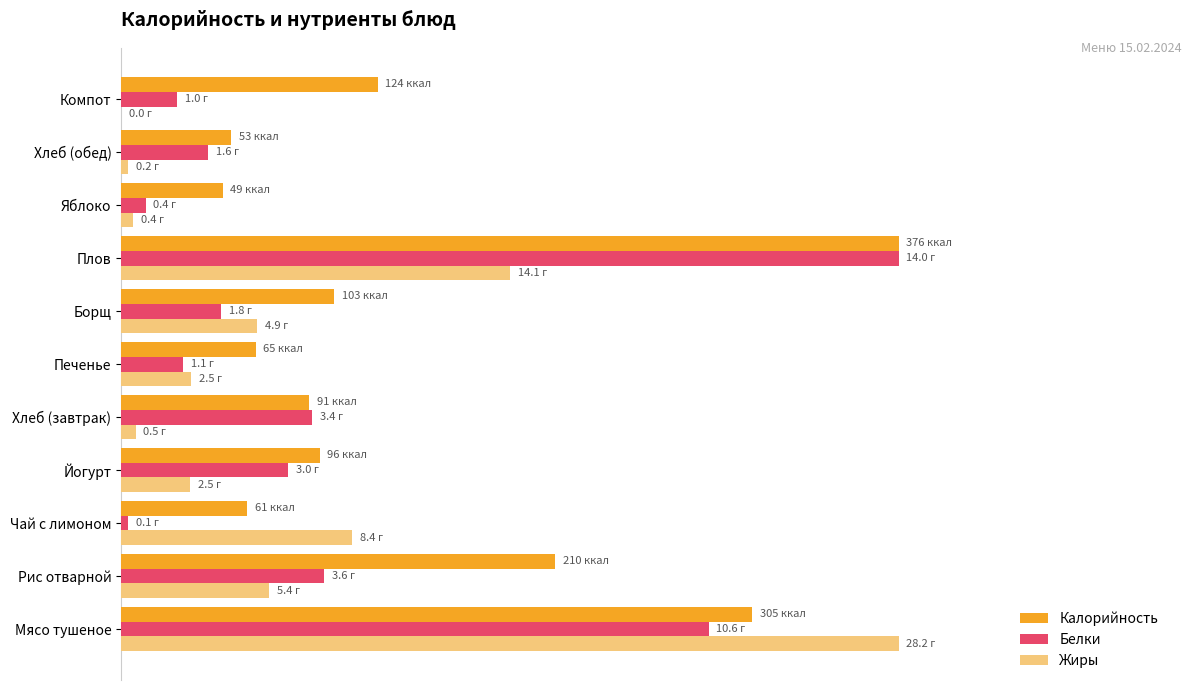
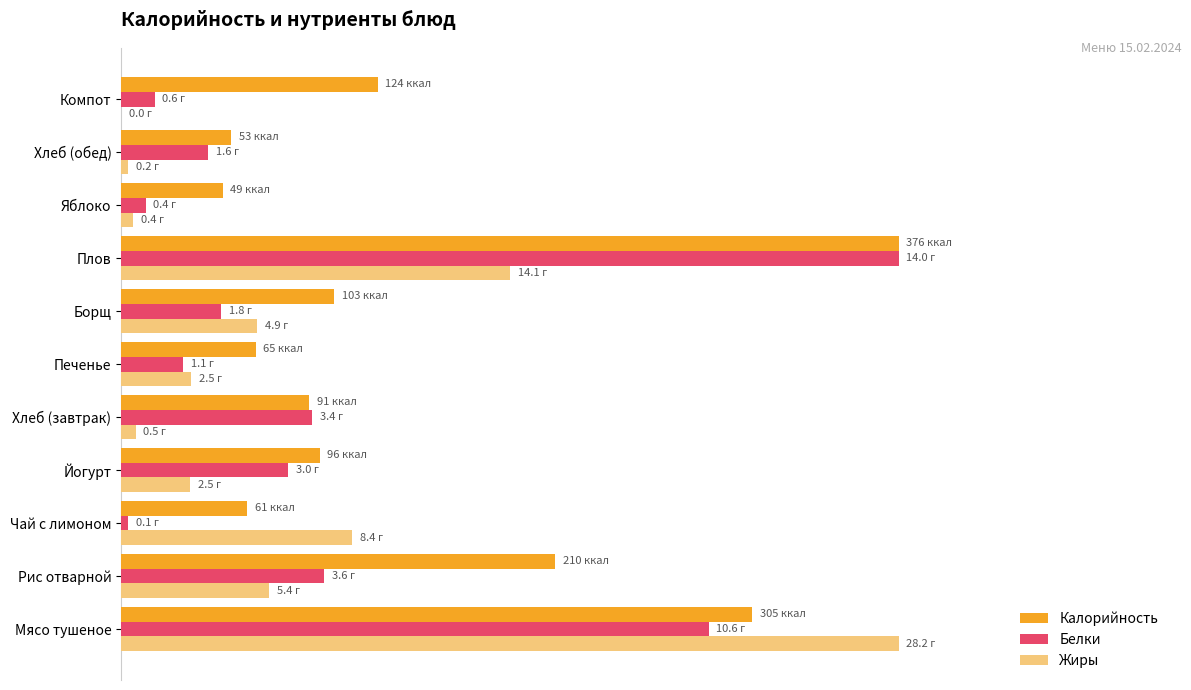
  {
    "Белки": {
-     "Компот": 1.0
+     "Компот": 0.6
    },
    "Жиры": {
      "Компот": 0.0
    }
  }
